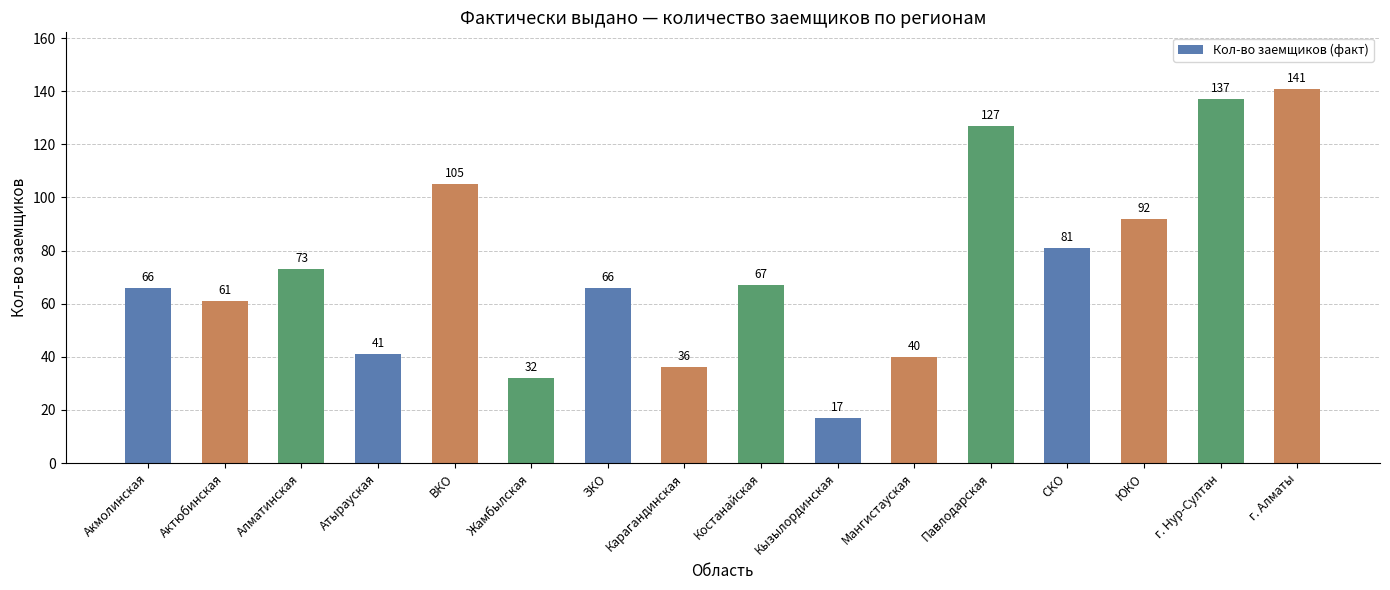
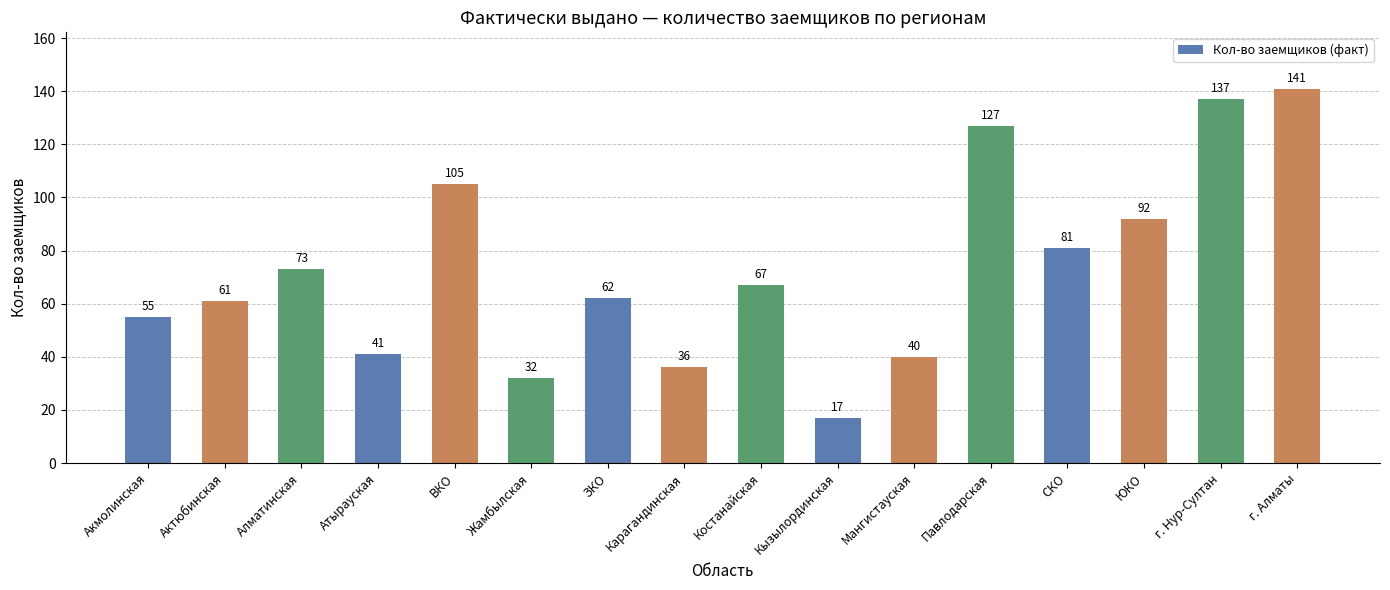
  {
-   "Акмолинская": 66,
+   "Акмолинская": 55,
    "Актюбинская": 61,
    "Алматинская": 73,
    "Атырауская": 41,
    "ВКО": 105,
    "Жамбылская": 32,
-   "ЗКО": 66,
+   "ЗКО": 62,
    "Карагандинская": 36,
    "Костанайская": 67,
    "Кызылординская": 17,
    "Мангистауская": 40,
    "Павлодарская": 127,
    "СКО": 81,
    "ЮКО": 92,
    "г. Нур-Султан": 137,
    "г. Алматы": 141
  }
